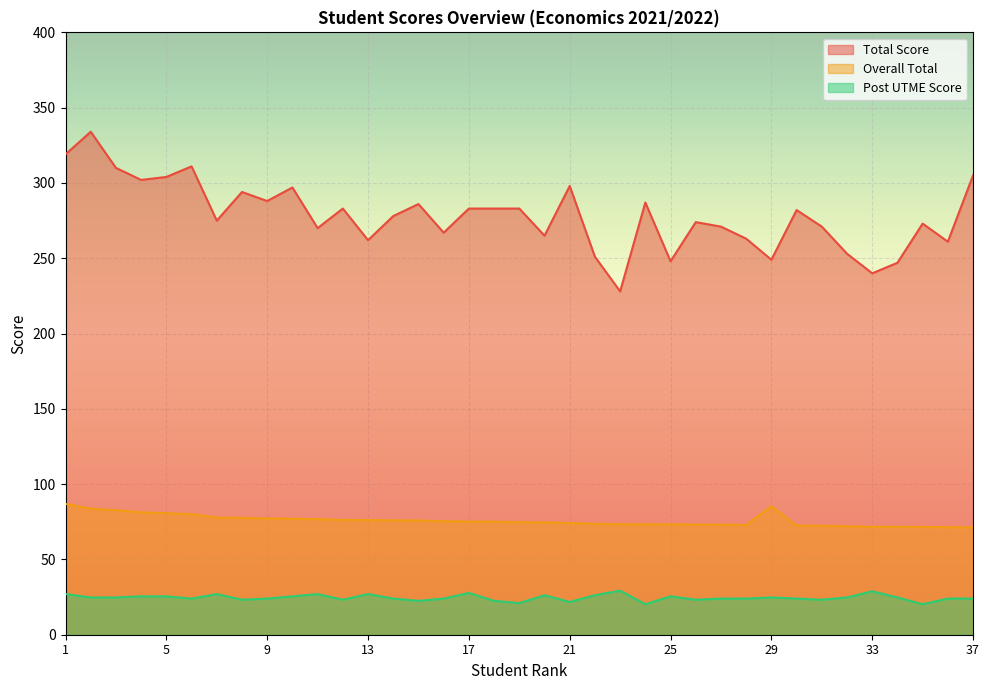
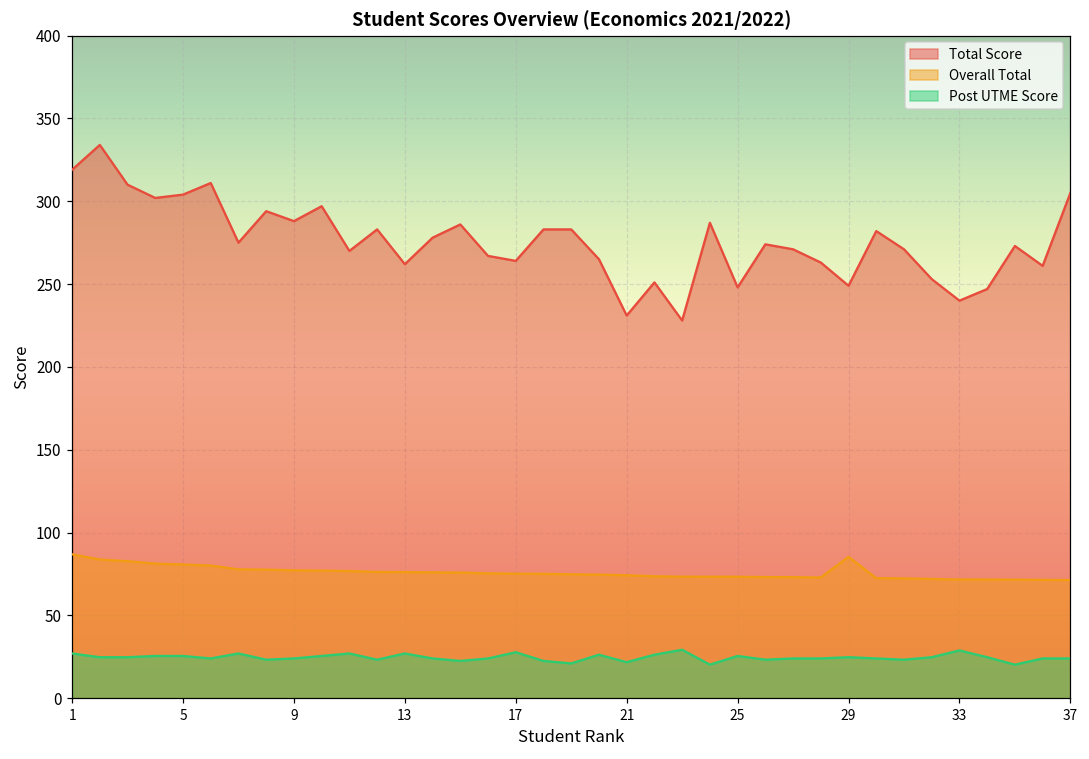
  {
    "Total Score": {
      "1": 319,
      "5": 304,
      "9": 288,
      "13": 262,
-     "17": 283,
-     "21": 298,
+     "17": 264,
+     "21": 231,
      "25": 248,
      "29": 249,
      "33": 240,
      "37": 305
    },
    "Overall Total": {
      "1": 87,
      "5": 81,
      "9": 77,
      "13": 76,
      "17": 75,
      "21": 74,
      "25": 73,
      "29": 85,
      "33": 72,
      "37": 71
    },
    "Post UTME Score": {
      "1": 27,
      "5": 26,
      "9": 24,
      "13": 27,
      "17": 28,
      "21": 22,
      "25": 26,
      "29": 25,
      "33": 29,
      "37": 24
    }
  }
